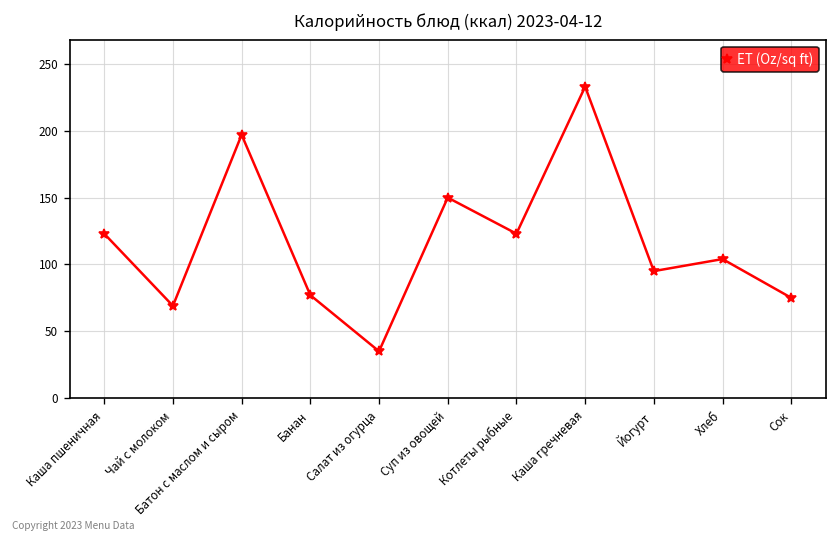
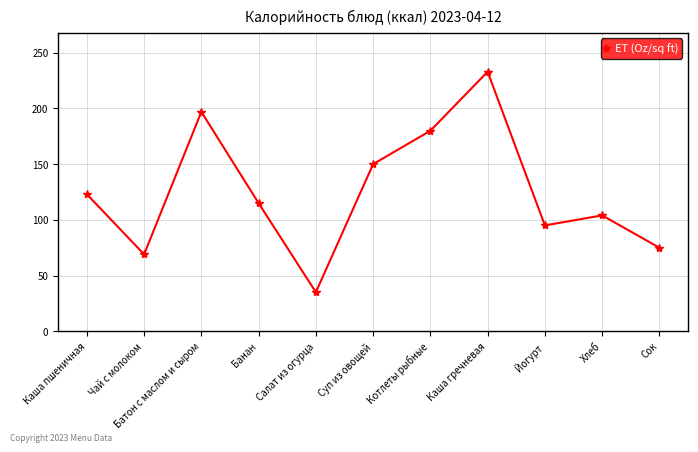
  {
    "Каша пшеничная": 123,
    "Чай с молоком": 69,
    "Батон с маслом и сыром": 197,
-   "Банан": 77,
+   "Банан": 115,
    "Салат из огурца": 35,
    "Суп из овощей": 150,
-   "Котлеты рыбные": 123,
+   "Котлеты рыбные": 180,
    "Каша гречневая": 233,
    "Йогурт": 95,
    "Хлеб": 104,
    "Сок": 75
  }
